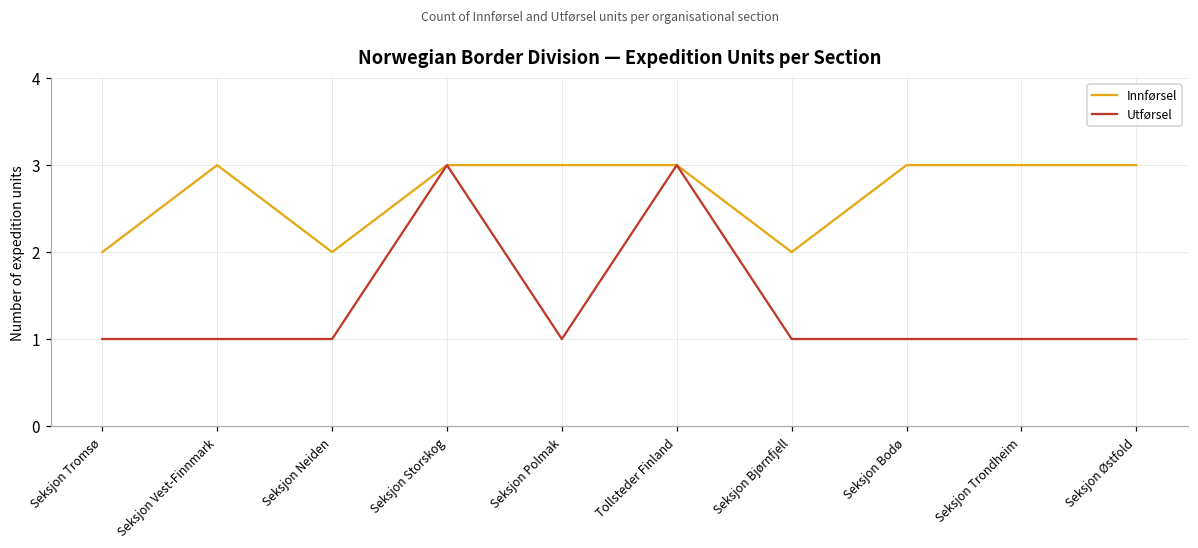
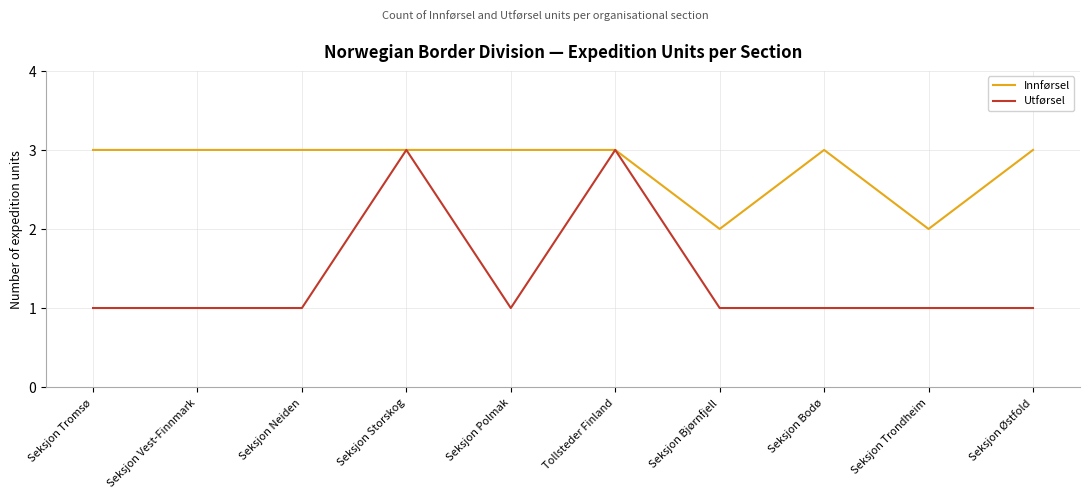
  {
    "Innførsel": {
-     "Seksjon Tromsø": 2,
+     "Seksjon Tromsø": 3,
      "Seksjon Vest-Finnmark": 3,
-     "Seksjon Neiden": 2,
+     "Seksjon Neiden": 3,
      "Seksjon Polmak": 3,
      "Seksjon Bjørnfjell": 2,
      "Seksjon Bodø": 3,
-     "Seksjon Trondheim": 3,
+     "Seksjon Trondheim": 2,
      "Seksjon Østfold": 3
    },
    "Utførsel": {
      "Seksjon Tromsø": 1,
      "Seksjon Vest-Finnmark": 1,
      "Seksjon Neiden": 1,
      "Seksjon Polmak": 1,
      "Seksjon Bjørnfjell": 1,
      "Seksjon Bodø": 1,
      "Seksjon Trondheim": 1,
      "Seksjon Østfold": 1
    }
  }
